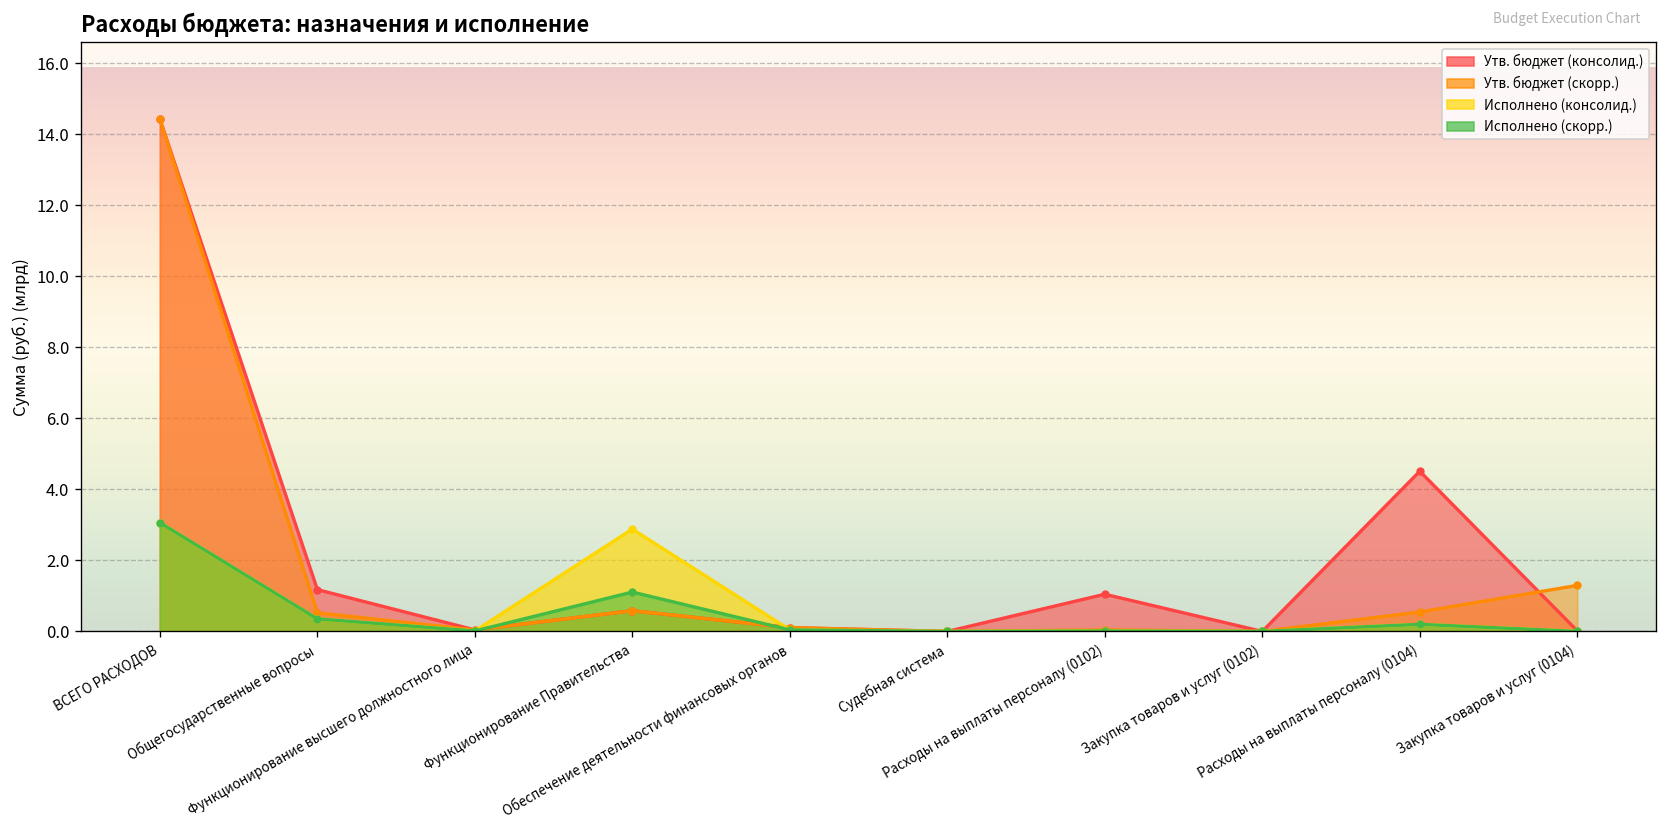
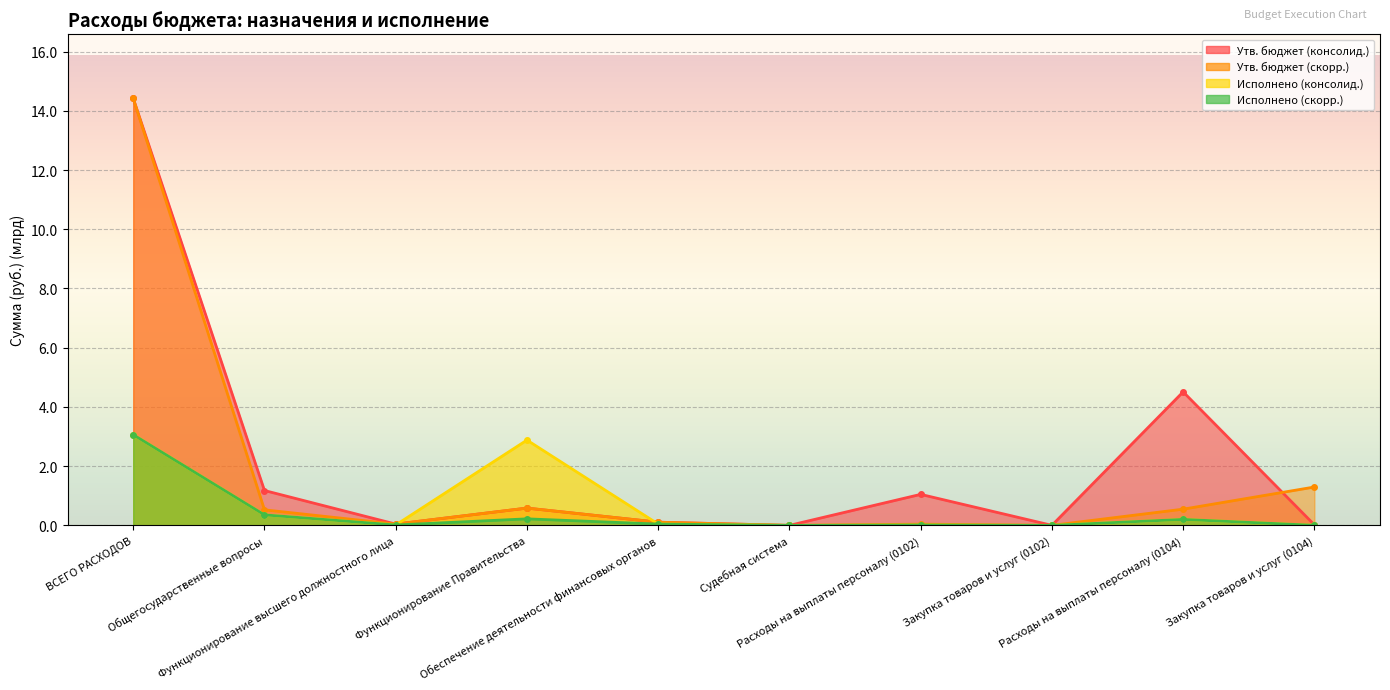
  {
    "Утв. бюджет (консолид.)": {
      "Общегосударственные вопросы": 1.2,
      "Расходы на выплаты персоналу (0102)": 1.0,
      "Расходы на выплаты персоналу (0104)": 4.5
    },
    "Утв. бюджет (скорр.)": {
      "Общегосударственные вопросы": 0.5,
      "Расходы на выплаты персоналу (0104)": 0.5,
      "Закупка товаров и услуг (0104)": 1.3
    },
    "Исполнено (консолид.)": {
      "Функционирование Правительства": 2.9
    },
    "Исполнено (скорр.)": {
-     "Функционирование Правительства": 1.1
+     "Функционирование Правительства": 0.2
    }
  }
